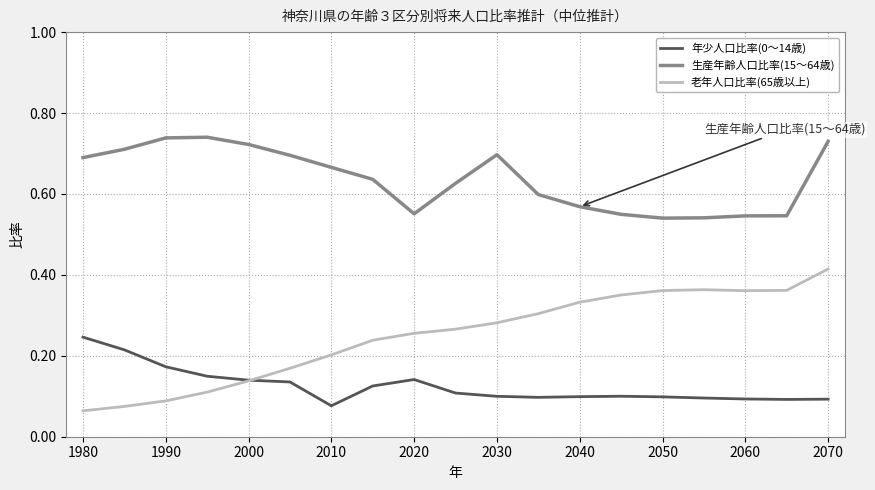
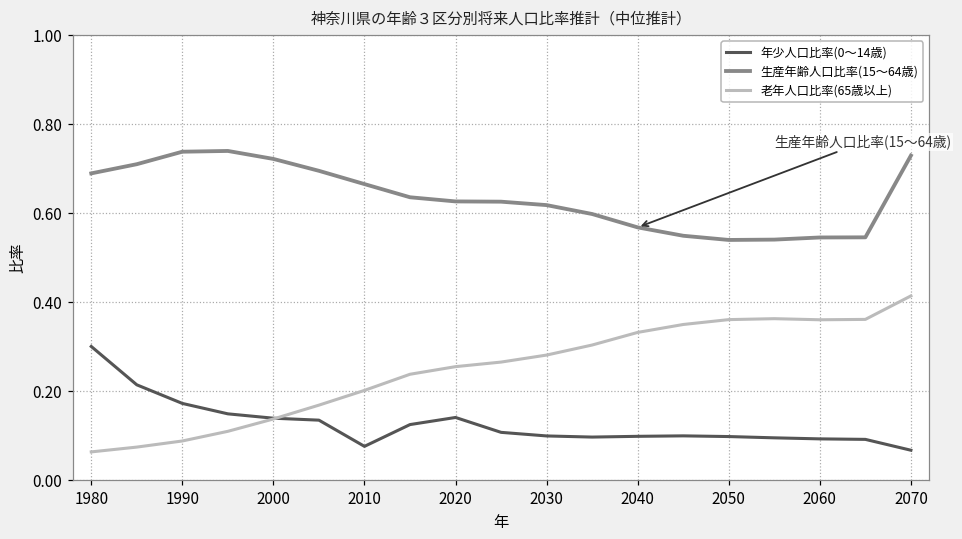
  {
    "年少人口比率(0～14歳)": {
-     "1980": 0.25,
+     "1980": 0.30,
      "1990": 0.17,
      "2010": 0.08,
      "2020": 0.14,
      "2030": 0.10,
      "2040": 0.10,
      "2050": 0.10,
      "2060": 0.09,
-     "2070": 0.09
+     "2070": 0.07
    },
    "生産年齢人口比率(15～64歳)": {
      "1980": 0.69,
      "1990": 0.74,
      "2000": 0.72,
      "2010": 0.67,
-     "2020": 0.55,
-     "2030": 0.70,
+     "2020": 0.63,
+     "2030": 0.62,
      "2040": 0.57,
      "2050": 0.54,
      "2060": 0.55
    },
    "老年人口比率(65歳以上)": {
      "1980": 0.06,
      "1990": 0.09,
      "2010": 0.20,
      "2020": 0.26,
      "2030": 0.28,
      "2040": 0.33,
      "2050": 0.36,
      "2060": 0.36,
      "2070": 0.41
    }
  }
